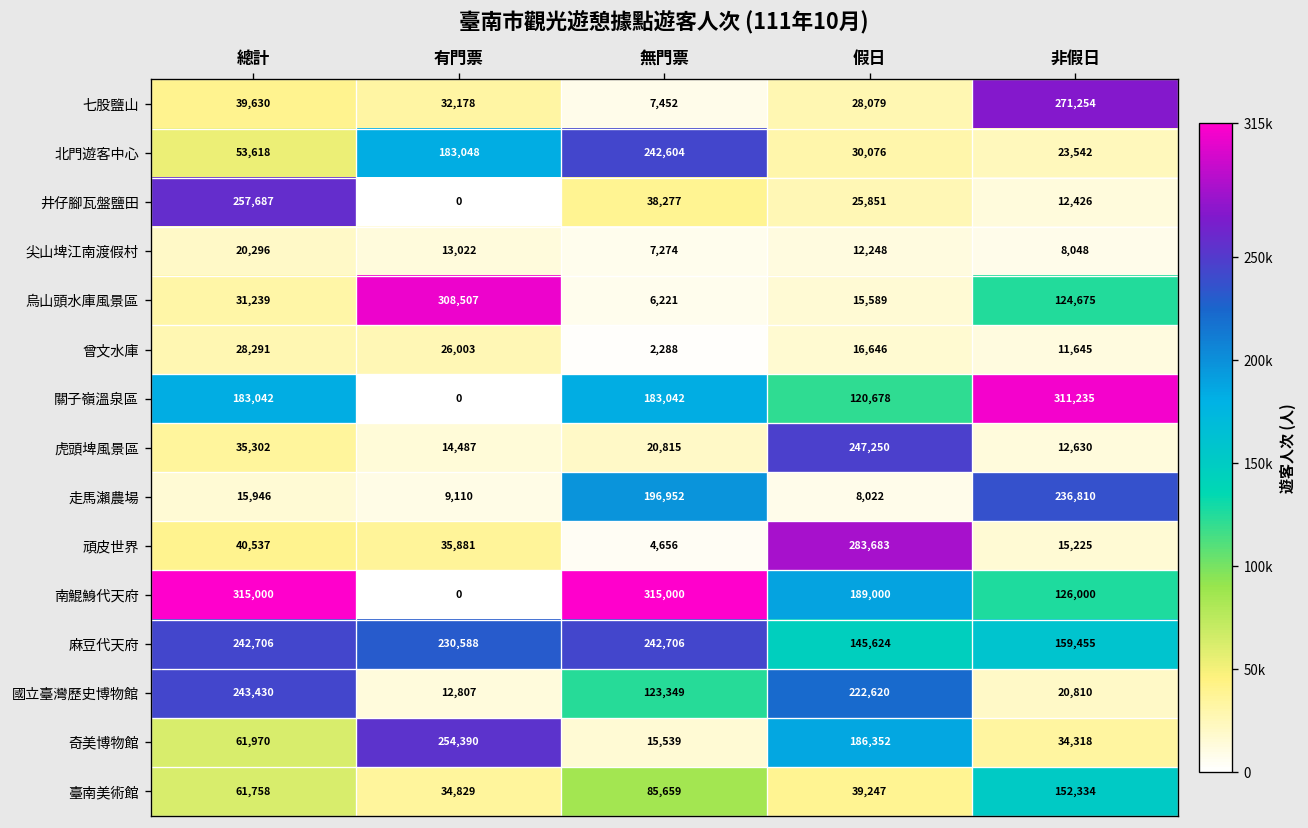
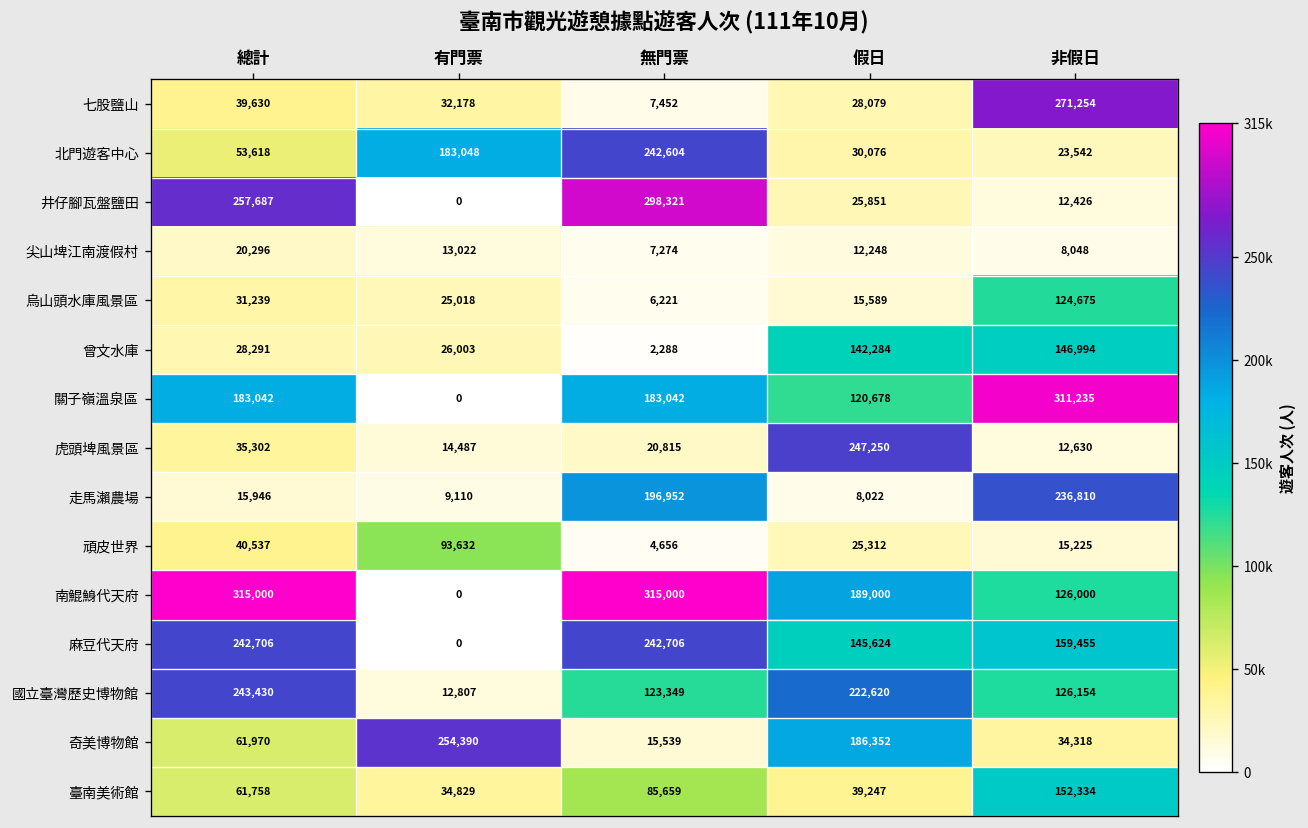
  {
    "七股鹽山": {
      "總計": "39,630",
      "有門票": "32,178",
      "無門票": "7,452",
      "假日": "28,079",
      "非假日": "271,254"
    },
    "北門遊客中心": {
      "總計": "53,618",
      "有門票": "183,048",
      "無門票": "242,604",
      "假日": "30,076",
      "非假日": "23,542"
    },
    "井仔腳瓦盤鹽田": {
      "總計": "257,687",
      "有門票": "0",
-     "無門票": "38,277",
+     "無門票": "298,321",
      "假日": "25,851",
      "非假日": "12,426"
    },
    "尖山埤江南渡假村": {
      "總計": "20,296",
      "有門票": "13,022",
      "無門票": "7,274",
      "假日": "12,248",
      "非假日": "8,048"
    },
    "烏山頭水庫風景區": {
      "總計": "31,239",
-     "有門票": "308,507",
+     "有門票": "25,018",
      "無門票": "6,221",
      "假日": "15,589",
      "非假日": "124,675"
    },
    "曾文水庫": {
      "總計": "28,291",
      "有門票": "26,003",
      "無門票": "2,288",
-     "假日": "16,646",
-     "非假日": "11,645"
+     "假日": "142,284",
+     "非假日": "146,994"
    },
    "關子嶺溫泉區": {
      "總計": "183,042",
      "有門票": "0",
      "無門票": "183,042",
      "假日": "120,678",
      "非假日": "311,235"
    },
    "虎頭埤風景區": {
      "總計": "35,302",
      "有門票": "14,487",
      "無門票": "20,815",
      "假日": "247,250",
      "非假日": "12,630"
    },
    "走馬瀨農場": {
      "總計": "15,946",
      "有門票": "9,110",
      "無門票": "196,952",
      "假日": "8,022",
      "非假日": "236,810"
    },
    "頑皮世界": {
      "總計": "40,537",
-     "有門票": "35,881",
+     "有門票": "93,632",
      "無門票": "4,656",
-     "假日": "283,683",
+     "假日": "25,312",
      "非假日": "15,225"
    },
    "南鯤鯓代天府": {
      "總計": "315,000",
      "有門票": "0",
      "無門票": "315,000",
      "假日": "189,000",
      "非假日": "126,000"
    },
    "麻豆代天府": {
      "總計": "242,706",
-     "有門票": "230,588",
+     "有門票": "0",
      "無門票": "242,706",
      "假日": "145,624",
      "非假日": "159,455"
    },
    "國立臺灣歷史博物館": {
      "總計": "243,430",
      "有門票": "12,807",
      "無門票": "123,349",
      "假日": "222,620",
-     "非假日": "20,810"
+     "非假日": "126,154"
    },
    "奇美博物館": {
      "總計": "61,970",
      "有門票": "254,390",
      "無門票": "15,539",
      "假日": "186,352",
      "非假日": "34,318"
    },
    "臺南美術館": {
      "總計": "61,758",
      "有門票": "34,829",
      "無門票": "85,659",
      "假日": "39,247",
      "非假日": "152,334"
    }
  }
